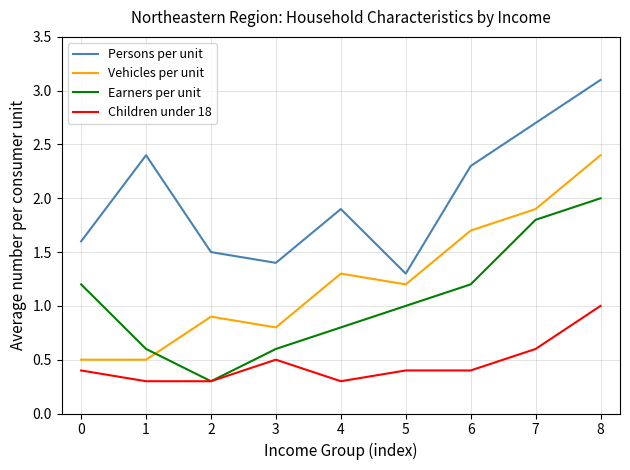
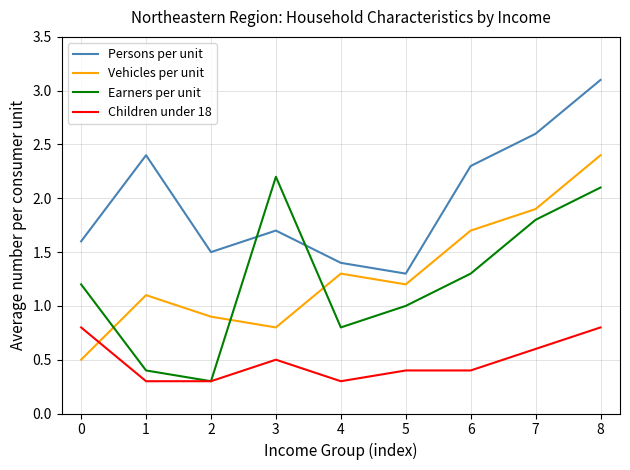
  {
    "Persons per unit": {
      "0": 1.6,
      "1": 2.4,
      "2": 1.5,
-     "3": 1.4,
-     "4": 1.9,
+     "3": 1.7,
+     "4": 1.4,
      "5": 1.3,
      "6": 2.3,
-     "7": 2.7,
+     "7": 2.6,
      "8": 3.1
    },
    "Vehicles per unit": {
      "0": 0.5,
-     "1": 0.5,
+     "1": 1.1,
      "2": 0.9,
      "3": 0.8,
      "4": 1.3,
      "5": 1.2,
      "6": 1.7,
      "7": 1.9,
      "8": 2.4
    },
    "Earners per unit": {
      "0": 1.2,
-     "1": 0.6,
-     "3": 0.6,
+     "1": 0.4,
+     "3": 2.2,
      "4": 0.8,
      "5": 1.0,
-     "6": 1.2,
+     "6": 1.3,
      "7": 1.8,
-     "8": 2.0
+     "8": 2.1
    },
    "Children under 18": {
-     "0": 0.4,
+     "0": 0.8,
      "1": 0.3,
      "3": 0.5,
      "4": 0.3,
      "5": 0.4,
      "6": 0.4,
      "7": 0.6,
-     "8": 1.0
+     "8": 0.8
    }
  }
